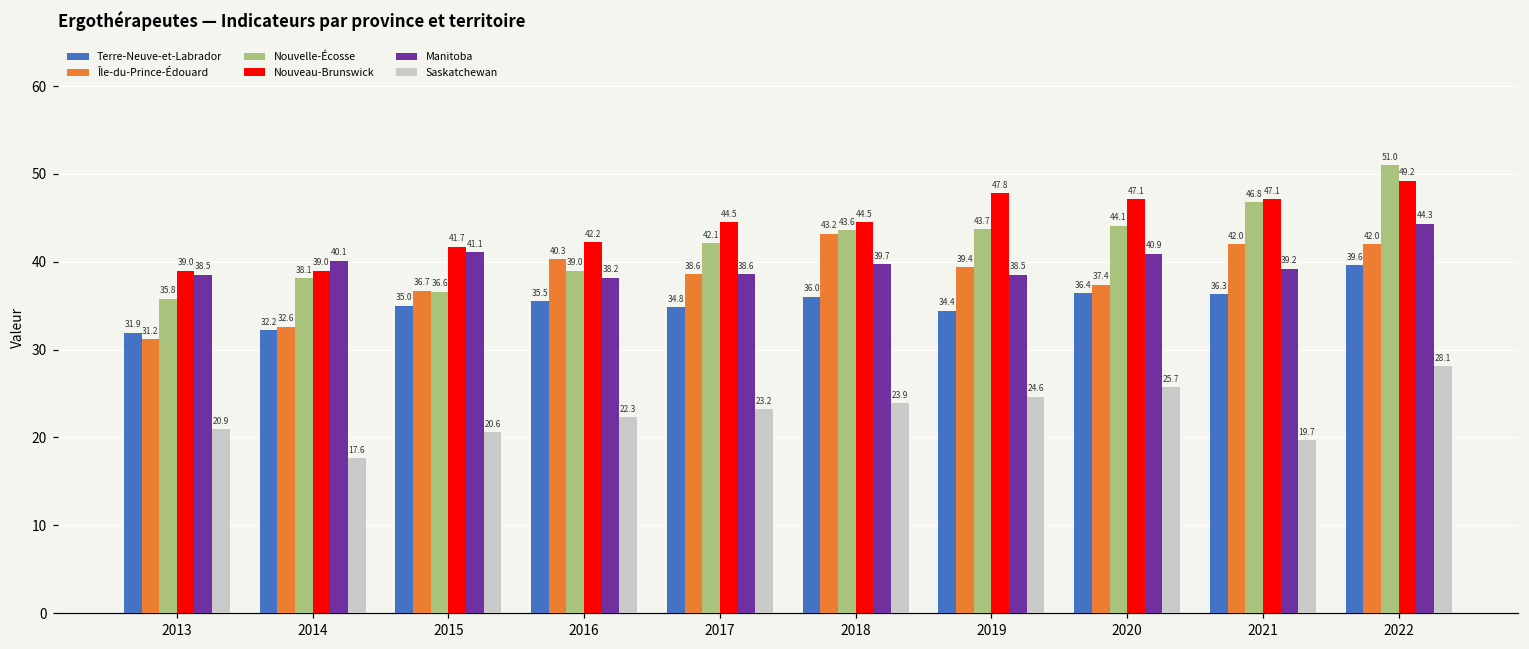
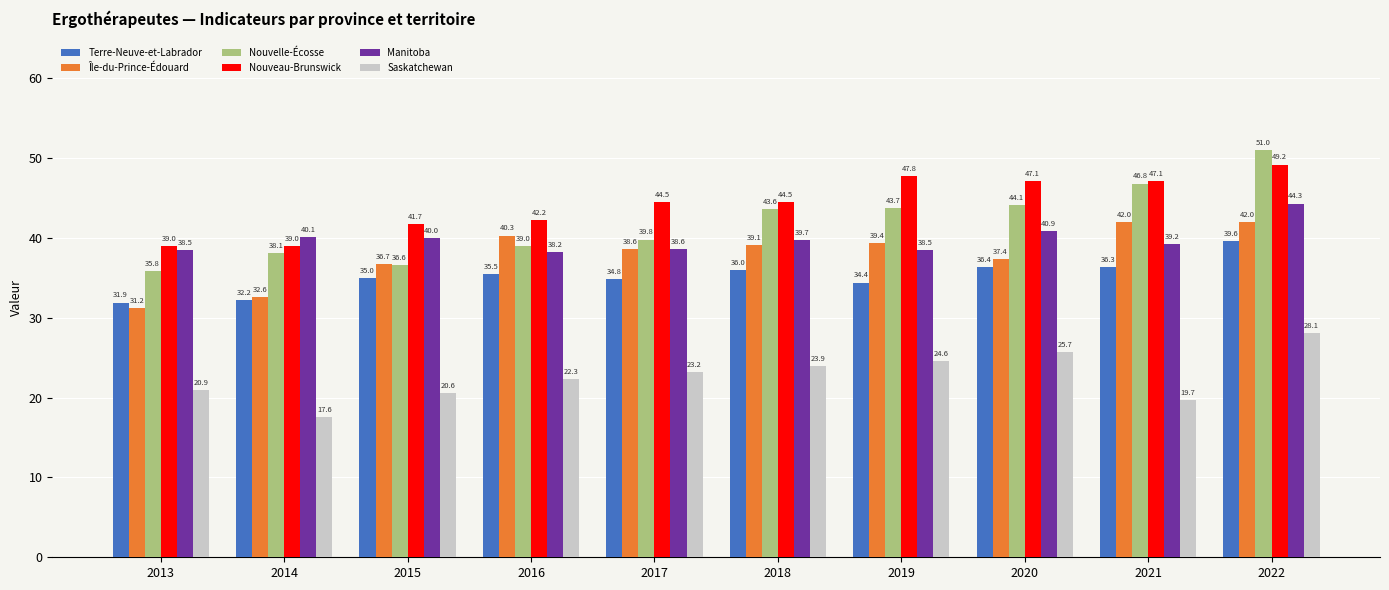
  {
    "Terre-Neuve-et-Labrador": {
      "2013": 31.9,
      "2014": 32.2,
      "2015": 35.0,
      "2016": 35.5,
      "2017": 34.8,
      "2018": 36.0,
      "2019": 34.4,
      "2020": 36.4,
      "2021": 36.3,
      "2022": 39.6
    },
    "Île-du-Prince-Édouard": {
      "2013": 31.2,
      "2014": 32.6,
      "2015": 36.7,
      "2016": 40.3,
      "2017": 38.6,
-     "2018": 43.2,
+     "2018": 39.1,
      "2019": 39.4,
      "2020": 37.4,
      "2021": 42.0,
      "2022": 42.0
    },
    "Nouvelle-Écosse": {
      "2013": 35.8,
      "2014": 38.1,
      "2015": 36.6,
      "2016": 39.0,
-     "2017": 42.1,
+     "2017": 39.8,
      "2018": 43.6,
      "2019": 43.7,
      "2020": 44.1,
      "2021": 46.8,
      "2022": 51.0
    },
    "Nouveau-Brunswick": {
      "2013": 39.0,
      "2014": 39.0,
      "2015": 41.7,
      "2016": 42.2,
      "2017": 44.5,
      "2018": 44.5,
      "2019": 47.8,
      "2020": 47.1,
      "2021": 47.1,
      "2022": 49.2
    },
    "Manitoba": {
      "2013": 38.5,
      "2014": 40.1,
-     "2015": 41.1,
+     "2015": 40.0,
      "2016": 38.2,
      "2017": 38.6,
      "2018": 39.7,
      "2019": 38.5,
      "2020": 40.9,
      "2021": 39.2,
      "2022": 44.3
    },
    "Saskatchewan": {
      "2013": 20.9,
      "2014": 17.6,
      "2015": 20.6,
      "2016": 22.3,
      "2017": 23.2,
      "2018": 23.9,
      "2019": 24.6,
      "2020": 25.7,
      "2021": 19.7,
      "2022": 28.1
    }
  }
